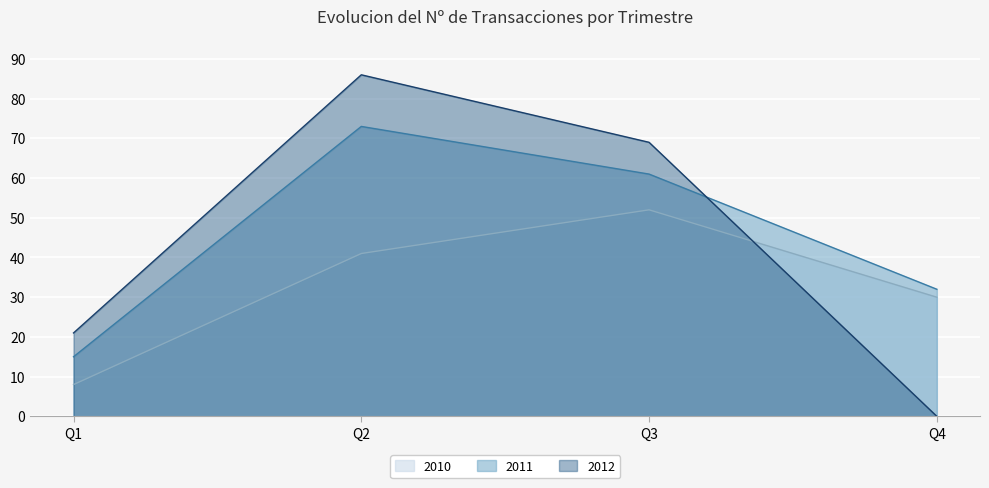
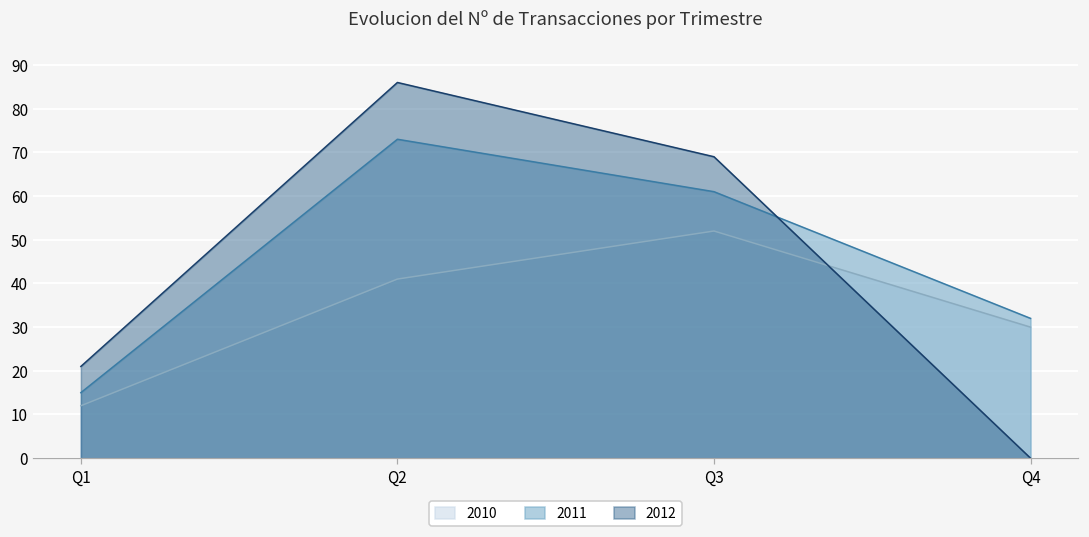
  {
    "2010": {
-     "Q1": 8,
+     "Q1": 12,
      "Q2": 41,
      "Q3": 52,
      "Q4": 30
    }
  }
